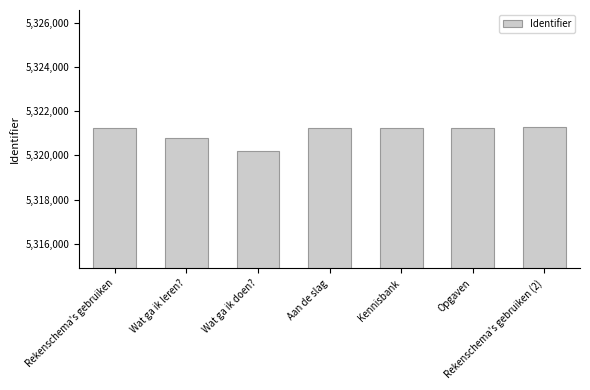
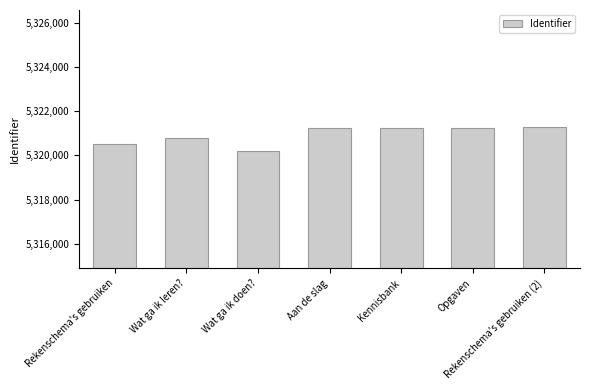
  {
-   "Rekenschema's gebruiken": "5,321,200",
+   "Rekenschema's gebruiken": "5,320,500",
    "Wat ga ik leren?": "5,320,800",
    "Wat ga ik doen?": "5,320,200",
    "Aan de slag": "5,321,300",
    "Kennisbank": "5,321,300",
    "Opgaven": "5,321,300",
    "Rekenschema's gebruiken (2)": "5,321,300"
  }
